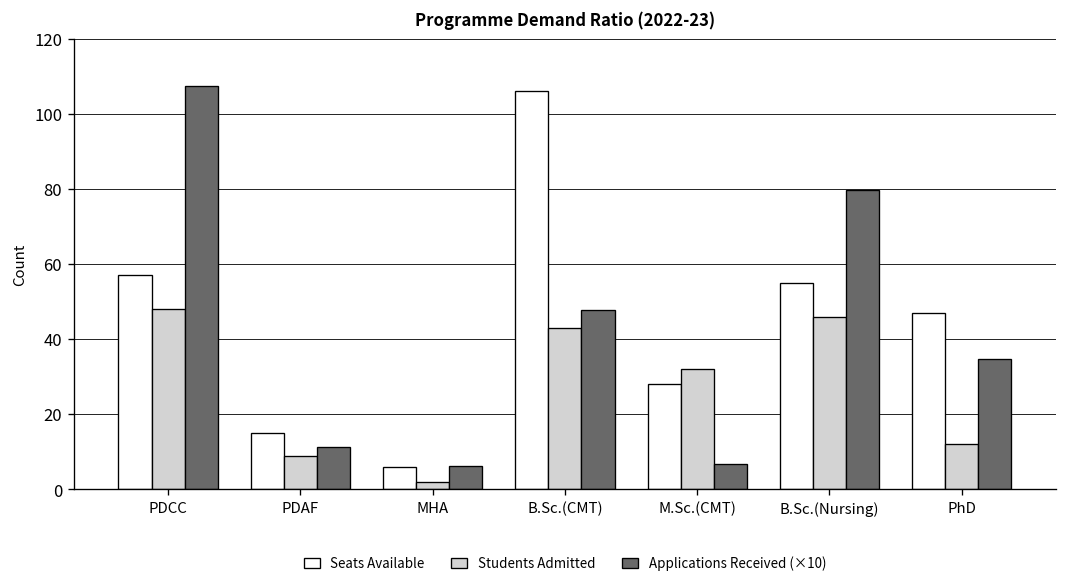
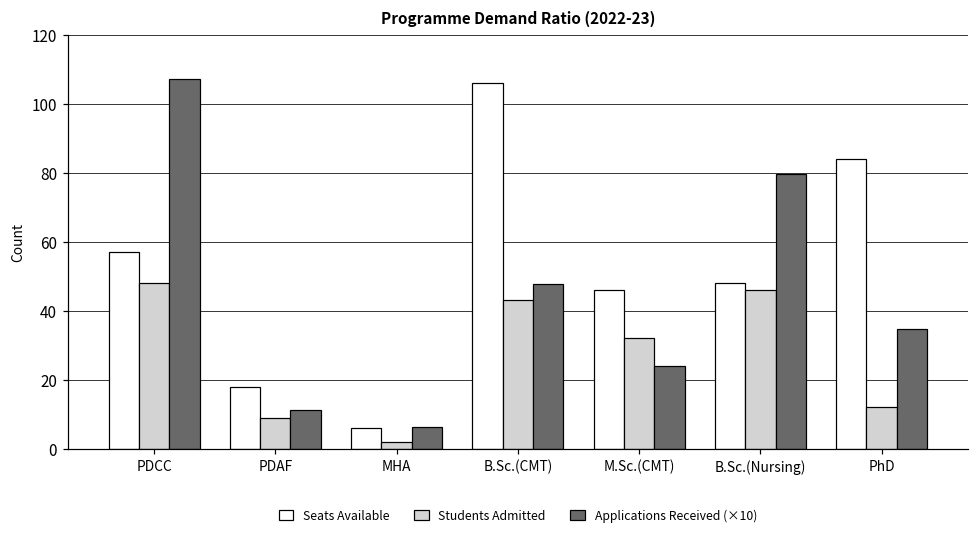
  {
    "Seats Available": {
      "PDCC": 57,
-     "PDAF": 15,
+     "PDAF": 18,
      "MHA": 6,
      "B.Sc.(CMT)": 106,
-     "M.Sc.(CMT)": 28,
-     "B.Sc.(Nursing)": 55,
-     "PhD": 47
+     "M.Sc.(CMT)": 46,
+     "B.Sc.(Nursing)": 48,
+     "PhD": 84
    },
    "Students Admitted": {
      "PDCC": 48,
      "PDAF": 9,
      "MHA": 2,
      "B.Sc.(CMT)": 43,
      "M.Sc.(CMT)": 32,
      "B.Sc.(Nursing)": 46,
      "PhD": 12
    },
    "Applications Received (×10)": {
      "PDCC": 107,
      "PDAF": 11,
      "MHA": 6,
      "B.Sc.(CMT)": 48,
-     "M.Sc.(CMT)": 7,
+     "M.Sc.(CMT)": 24,
      "B.Sc.(Nursing)": 80,
      "PhD": 35
    }
  }
